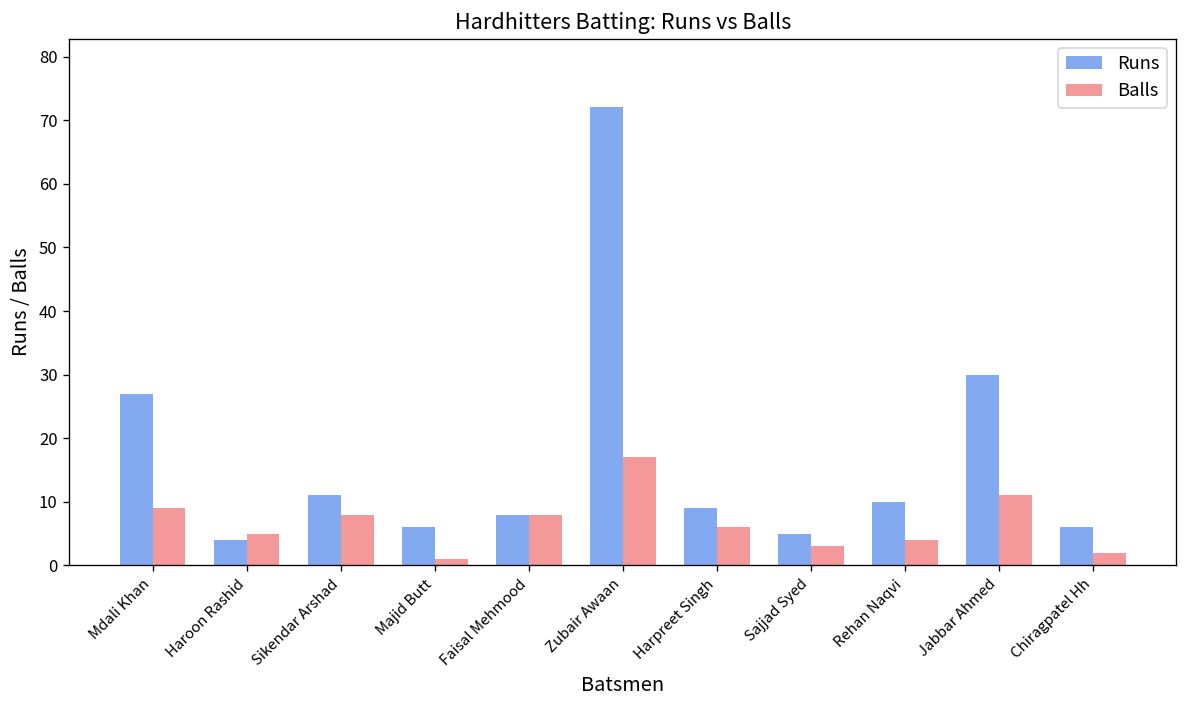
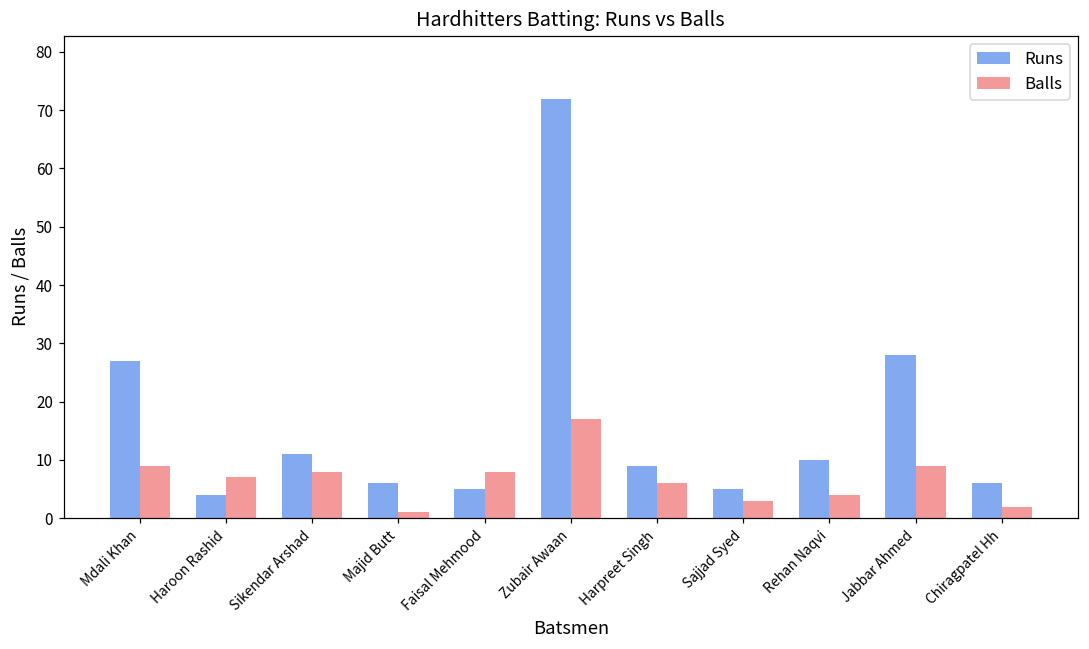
  {
    "Runs": {
      "Mdali Khan": 27,
      "Haroon Rashid": 4,
      "Sikendar Arshad": 11,
      "Majid Butt": 6,
-     "Faisal Mehmood": 8,
+     "Faisal Mehmood": 5,
      "Zubair Awaan": 72,
      "Harpreet Singh": 9,
      "Sajjad Syed": 5,
      "Rehan Naqvi": 10,
-     "Jabbar Ahmed": 30,
+     "Jabbar Ahmed": 28,
      "Chiragpatel Hh": 6
    },
    "Balls": {
      "Mdali Khan": 9,
-     "Haroon Rashid": 5,
+     "Haroon Rashid": 7,
      "Sikendar Arshad": 8,
      "Majid Butt": 1,
      "Faisal Mehmood": 8,
      "Zubair Awaan": 17,
      "Harpreet Singh": 6,
      "Sajjad Syed": 3,
      "Rehan Naqvi": 4,
-     "Jabbar Ahmed": 11,
+     "Jabbar Ahmed": 9,
      "Chiragpatel Hh": 2
    }
  }
